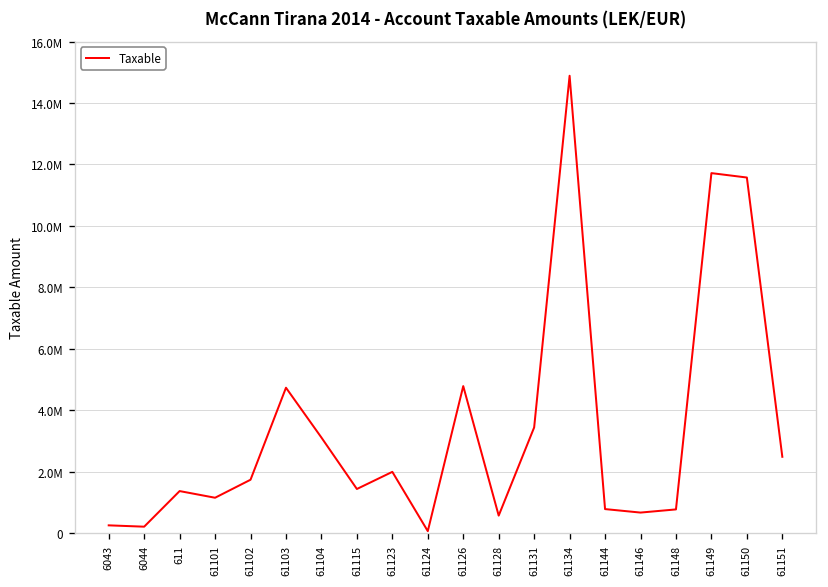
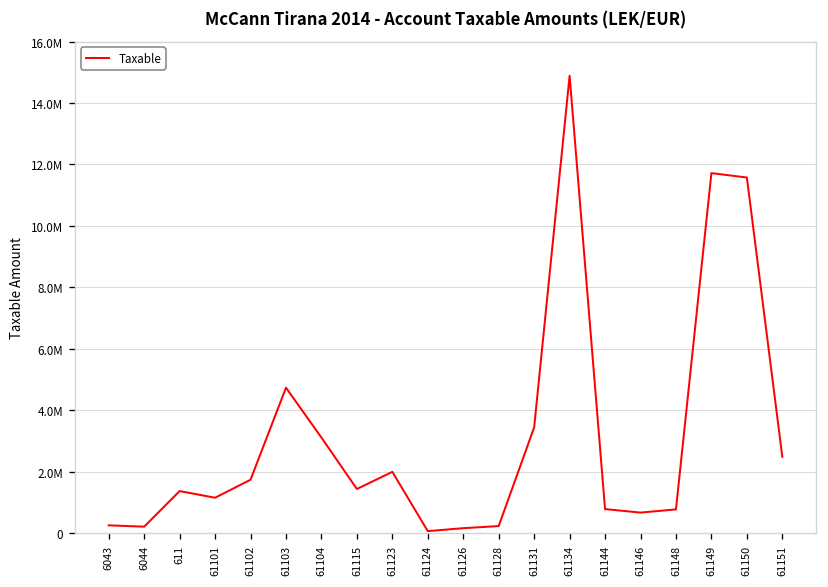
  {
    "6043": 300000,
    "6044": 200000,
    "611": 1400000,
    "61101": 1100000,
    "61102": 1700000,
    "61103": 4700000,
    "61104": 3100000,
    "61115": 1400000,
    "61123": 2000000,
    "61124": 100000,
-   "61126": 4800000,
-   "61128": 600000,
+   "61126": 200000,
+   "61128": 200000,
    "61131": 3400000,
    "61134": 14900000,
    "61144": 800000,
    "61146": 700000,
    "61148": 800000,
    "61149": 11700000,
    "61150": 11600000,
    "61151": 2500000
  }
